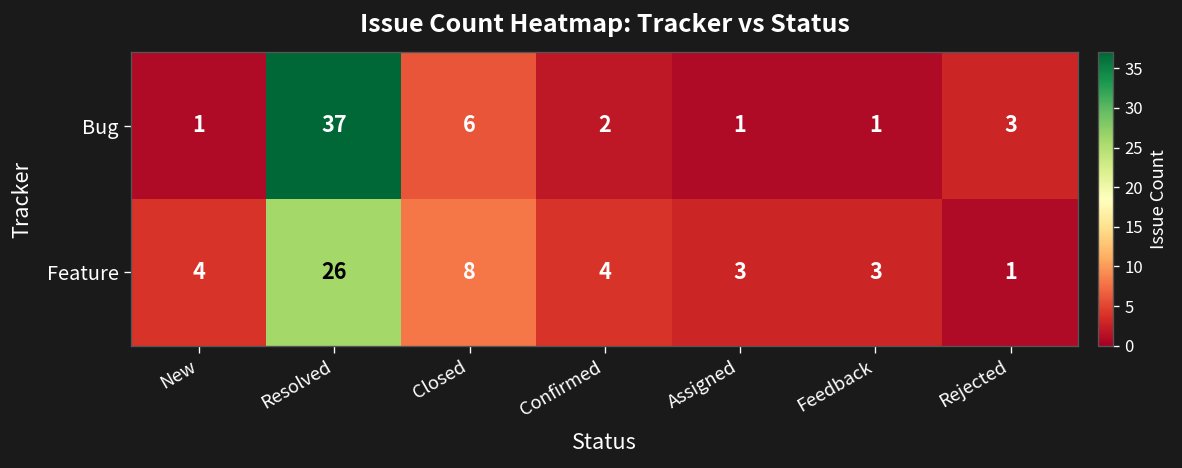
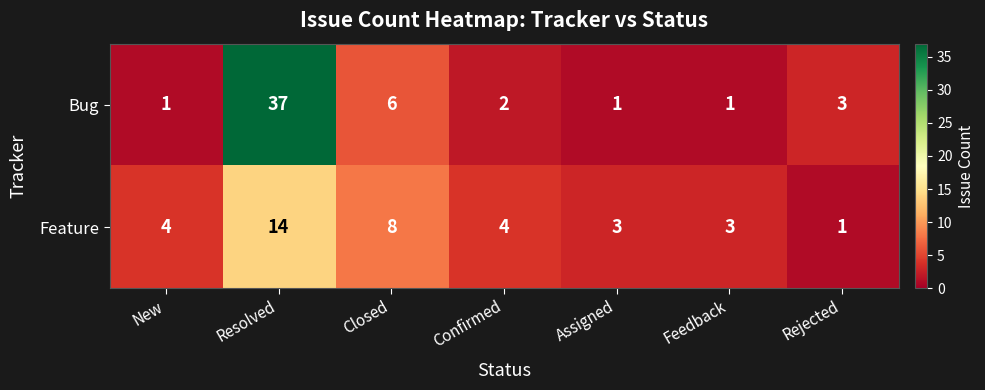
  {
    "Bug": {
      "New": 1,
      "Resolved": 37,
      "Closed": 6,
      "Confirmed": 2,
      "Assigned": 1,
      "Feedback": 1,
      "Rejected": 3
    },
    "Feature": {
      "New": 4,
-     "Resolved": 26,
+     "Resolved": 14,
      "Closed": 8,
      "Confirmed": 4,
      "Assigned": 3,
      "Feedback": 3,
      "Rejected": 1
    }
  }
